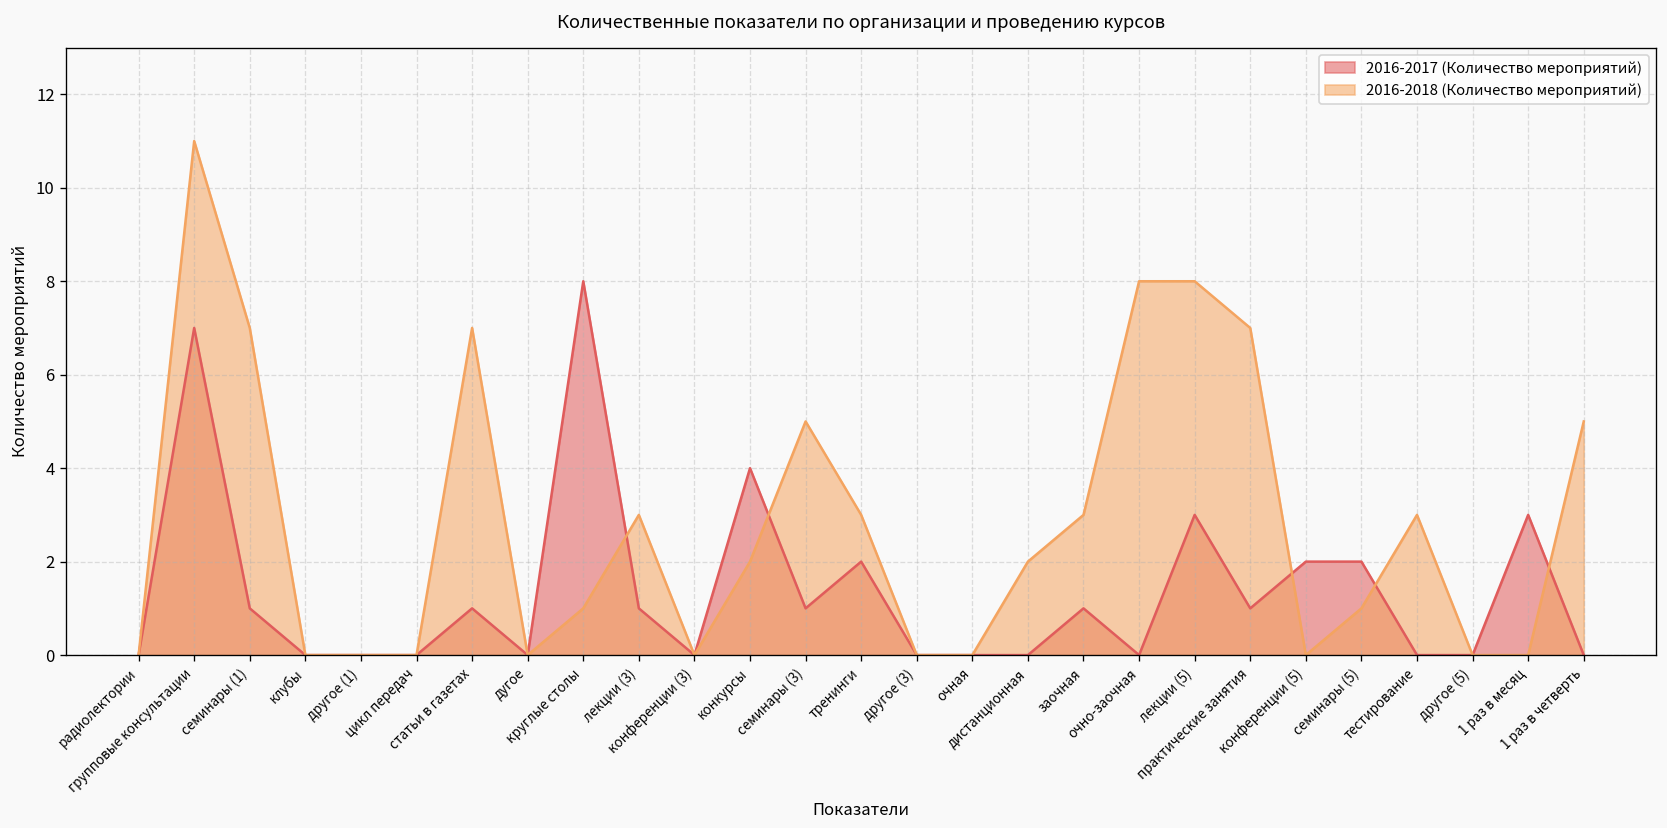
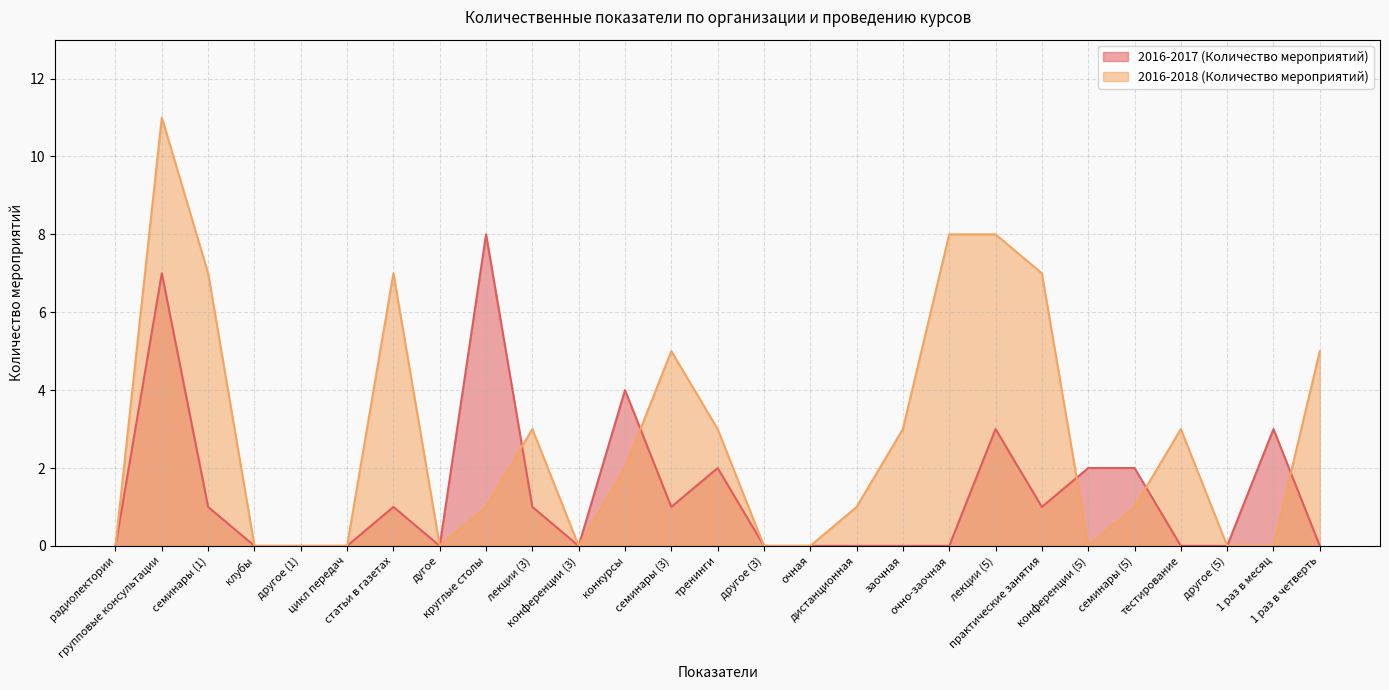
  {
    "2016-2017 (Количество мероприятий)": {
      "групповые консультации": 7,
      "семинары (1)": 1,
      "статьи в газетах": 1,
      "круглые столы": 8,
      "лекции (3)": 1,
      "конкурсы": 4,
      "семинары (3)": 1,
      "тренинги": 2,
      "дистанционная": 0,
-     "заочная": 1,
+     "заочная": 0,
      "очно-заочная": 0,
      "лекции (5)": 3,
      "практические занятия": 1,
      "конференции (5)": 2,
      "семинары (5)": 2,
      "тестирование": 0,
      "1 раз в месяц": 3,
      "1 раз в четверть": 0
    },
    "2016-2018 (Количество мероприятий)": {
      "групповые консультации": 11,
      "семинары (1)": 7,
      "статьи в газетах": 7,
      "круглые столы": 1,
      "лекции (3)": 3,
      "конкурсы": 2,
      "семинары (3)": 5,
      "тренинги": 3,
-     "дистанционная": 2,
+     "дистанционная": 1,
      "заочная": 3,
      "очно-заочная": 8,
      "лекции (5)": 8,
      "практические занятия": 7,
      "конференции (5)": 0,
      "семинары (5)": 1,
      "тестирование": 3,
      "1 раз в месяц": 0,
      "1 раз в четверть": 5
    }
  }
